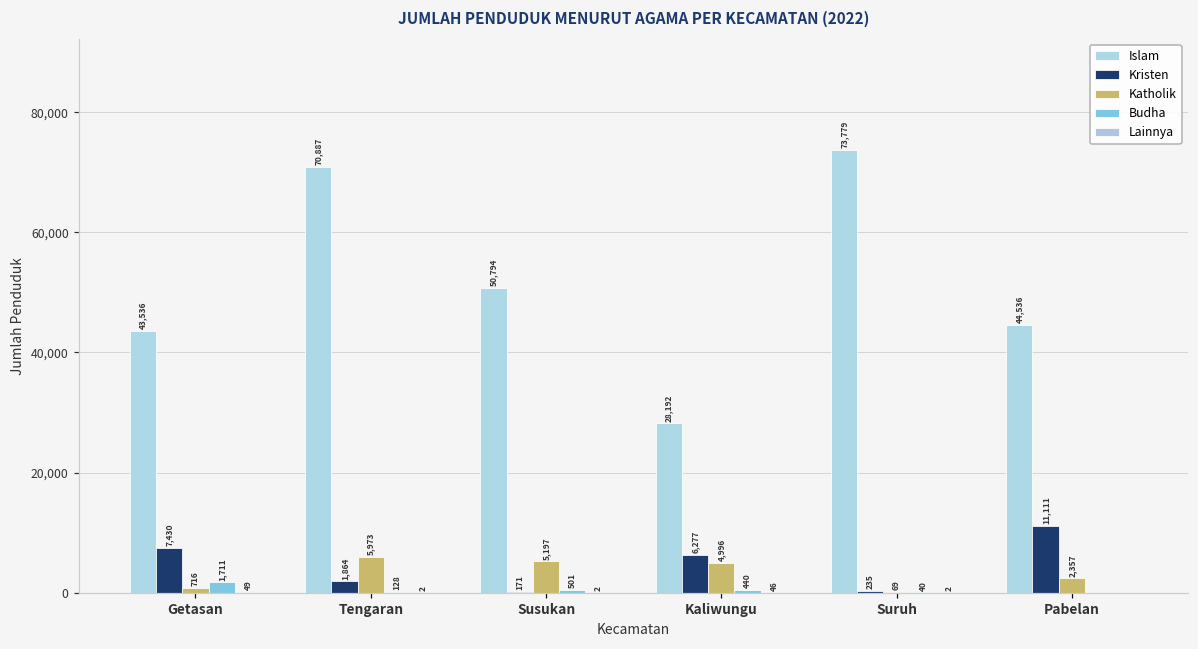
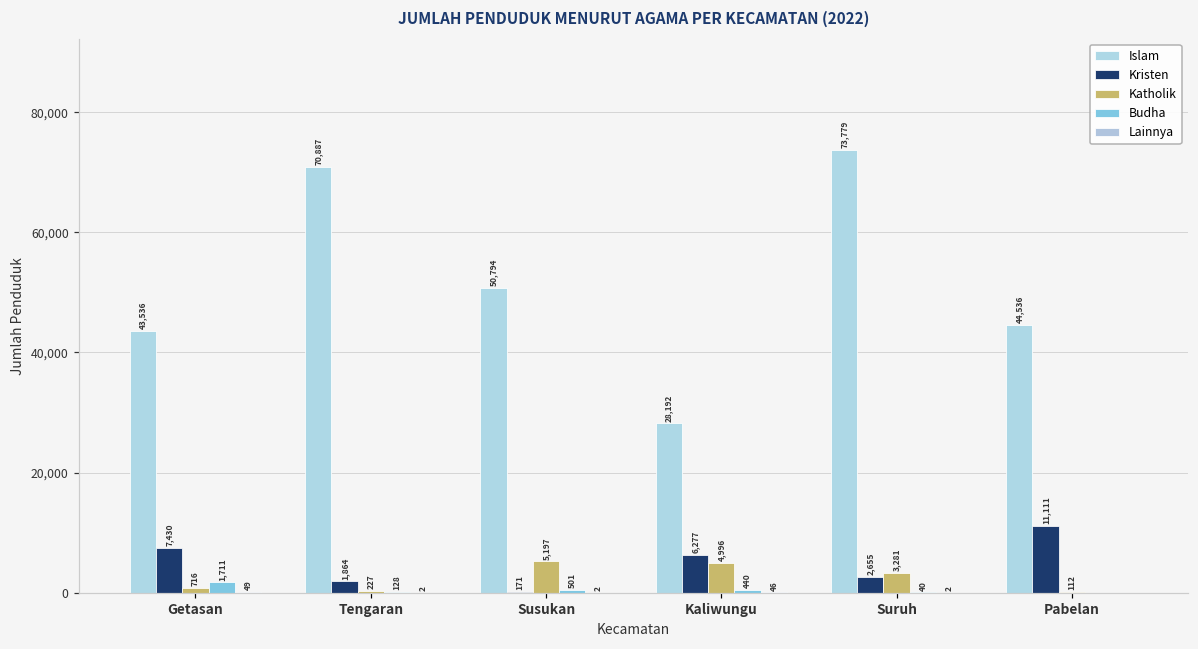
  {
    "Kristen": {
      "Getasan": "7,430",
      "Tengaran": "1,864",
      "Susukan": "171",
      "Kaliwungu": "6,277",
-     "Suruh": "235",
+     "Suruh": "2,655",
      "Pabelan": "11,111"
    },
    "Katholik": {
      "Getasan": "716",
-     "Tengaran": "5,973",
+     "Tengaran": "227",
      "Susukan": "5,197",
      "Kaliwungu": "4,996",
-     "Suruh": "69",
-     "Pabelan": "2,357"
+     "Suruh": "3,281",
+     "Pabelan": "112"
    }
  }
